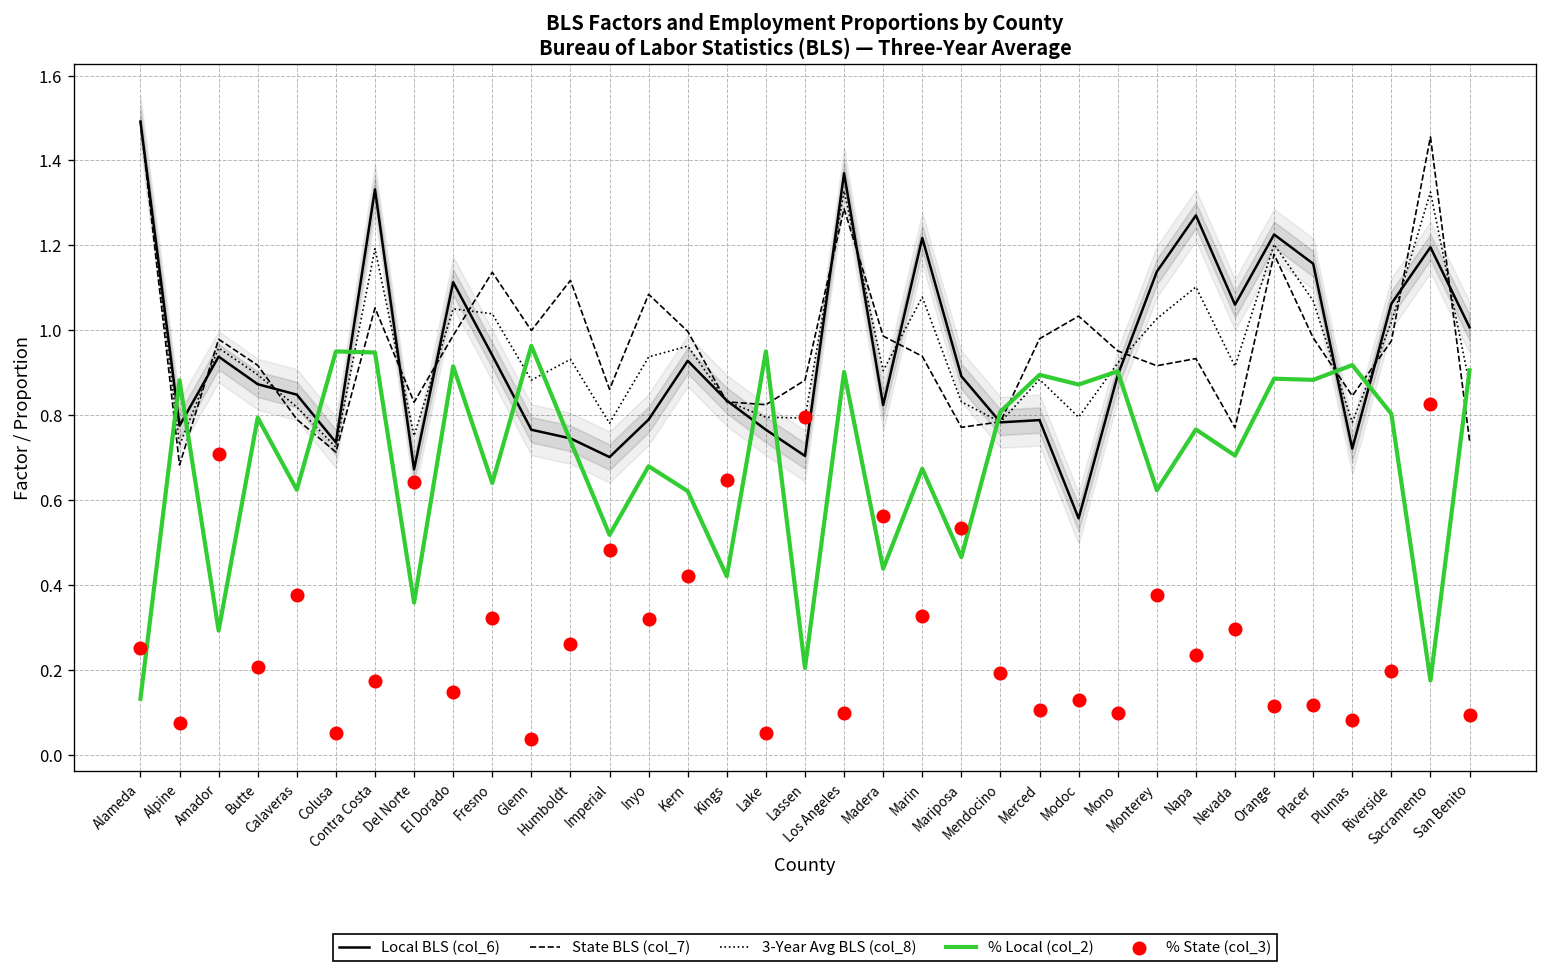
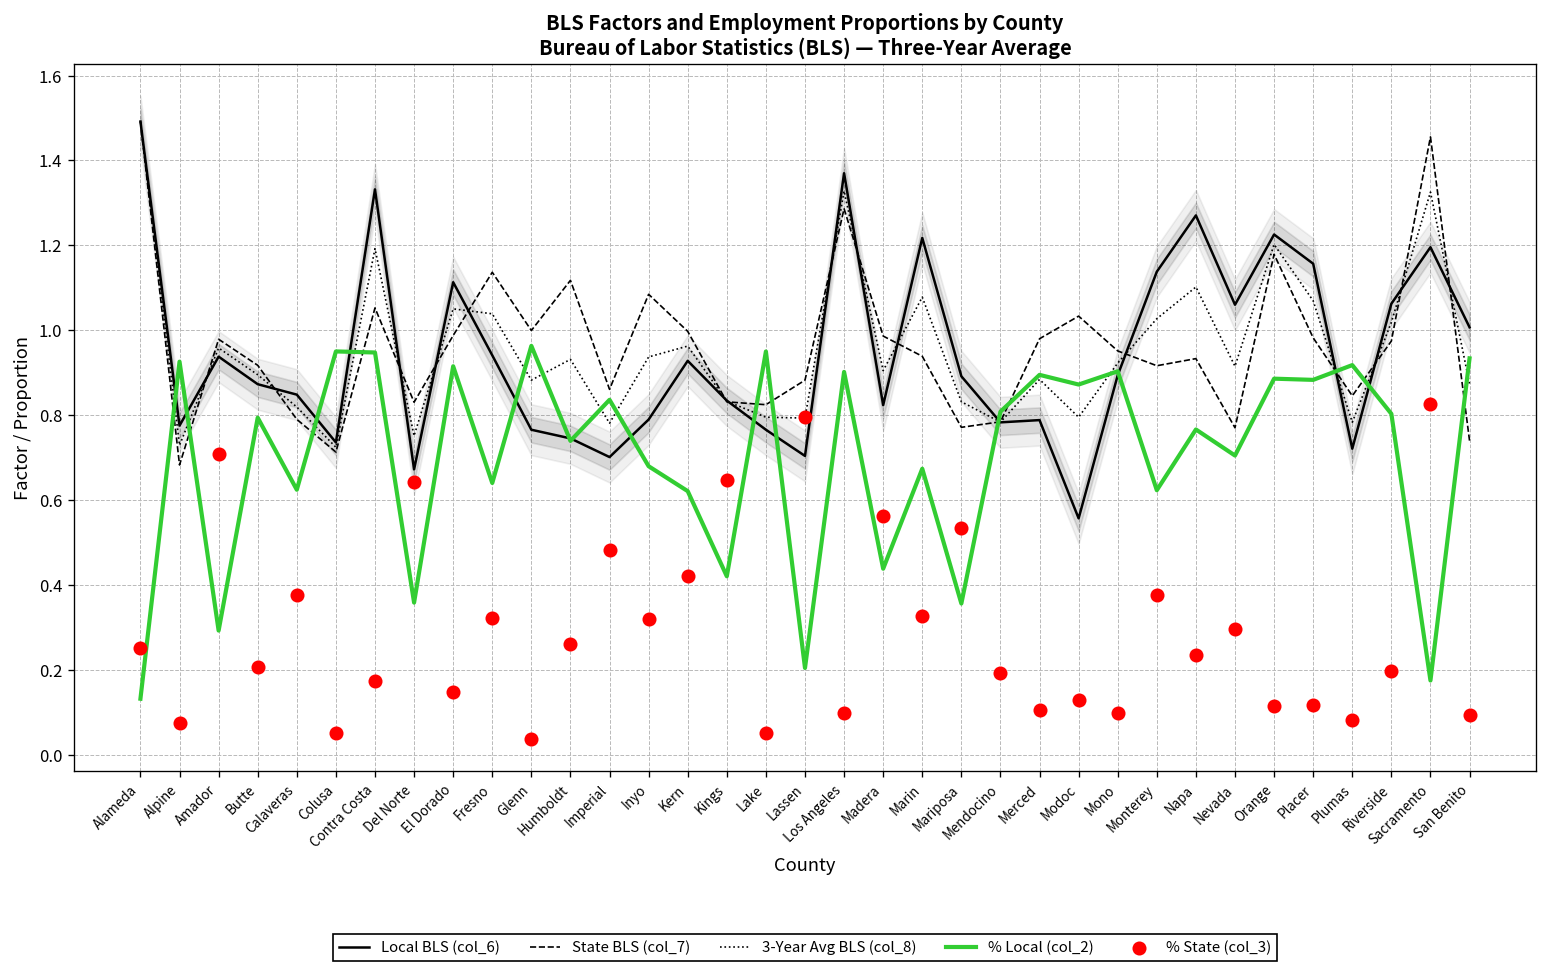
  {
    "% Local (col_2)": {
      "Alameda": 0.13,
-     "Alpine": 0.88,
+     "Alpine": 0.93,
      "Amador": 0.29,
      "Butte": 0.79,
      "Calaveras": 0.62,
      "Colusa": 0.95,
      "Contra Costa": 0.95,
      "Del Norte": 0.36,
      "El Dorado": 0.92,
      "Fresno": 0.64,
      "Glenn": 0.96,
-     "Imperial": 0.52,
+     "Imperial": 0.84,
      "Inyo": 0.68,
      "Kern": 0.62,
      "Kings": 0.42,
      "Lake": 0.95,
      "Lassen": 0.20,
      "Los Angeles": 0.90,
      "Madera": 0.44,
      "Marin": 0.67,
-     "Mariposa": 0.47,
+     "Mariposa": 0.36,
      "Merced": 0.89,
      "Modoc": 0.87,
      "Mono": 0.90,
      "Monterey": 0.62,
      "Napa": 0.77,
      "Nevada": 0.70,
      "Orange": 0.89,
      "Placer": 0.88,
      "Plumas": 0.92,
      "Riverside": 0.80,
      "Sacramento": 0.17,
-     "San Benito": 0.91
+     "San Benito": 0.93
    }
  }
